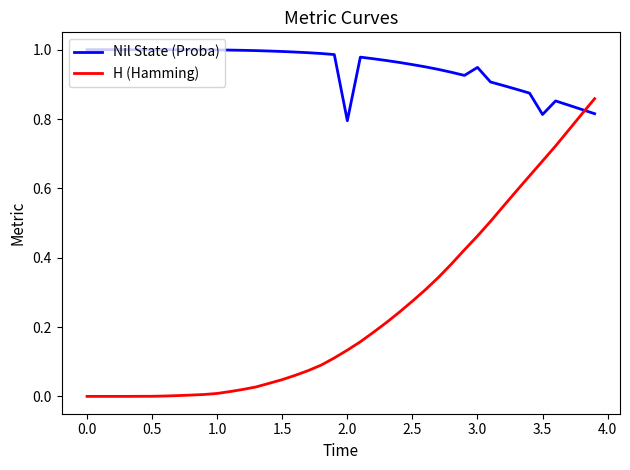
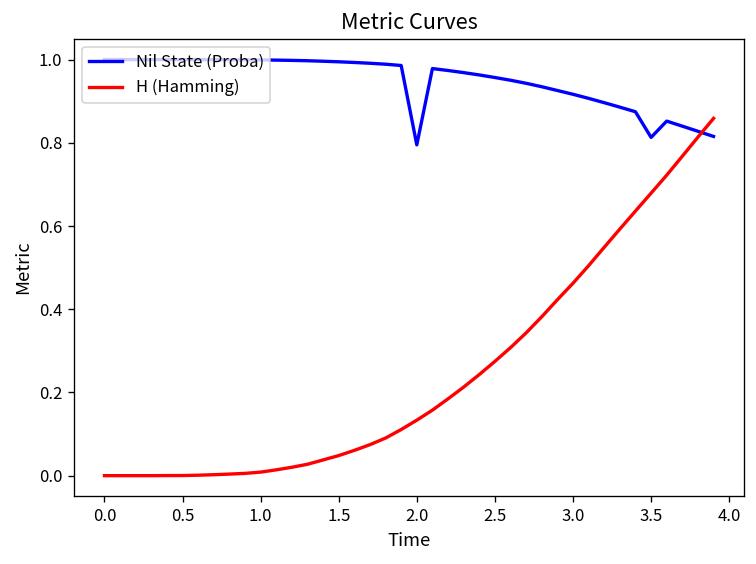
  {
    "Nil State (Proba)": {
      "1.5": 0.99,
      "2.0": 0.80,
      "2.5": 0.96,
-     "3.0": 0.95,
+     "3.0": 0.92,
      "3.5": 0.81
    },
    "H (Hamming)": {
      "0.0": 0.00,
      "0.5": 0.00,
      "1.0": 0.01,
      "1.5": 0.05,
      "2.0": 0.13,
      "2.5": 0.27,
      "3.0": 0.46,
      "3.5": 0.68
    }
  }
